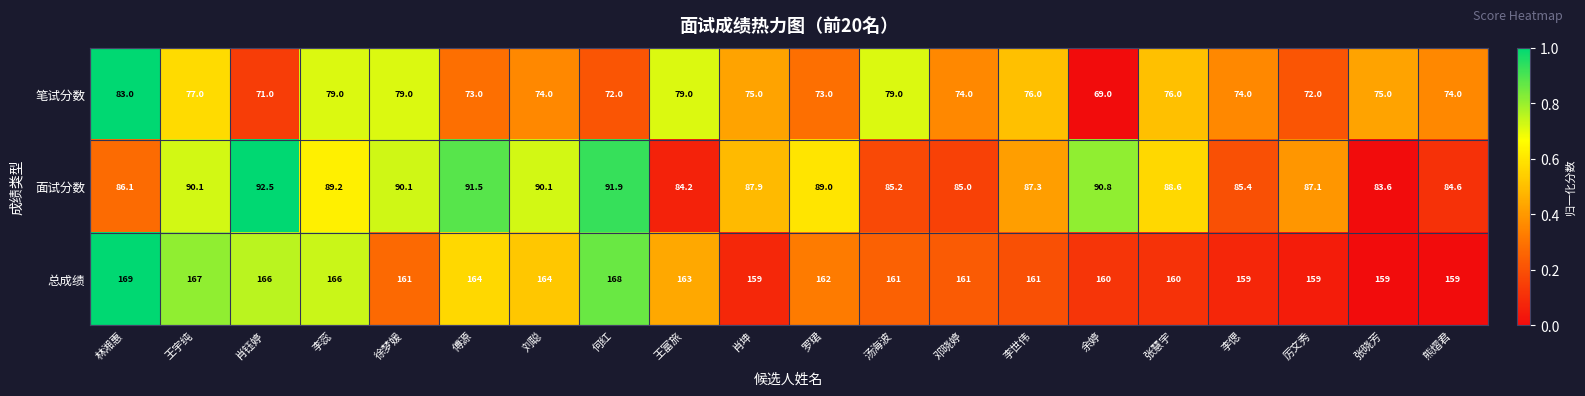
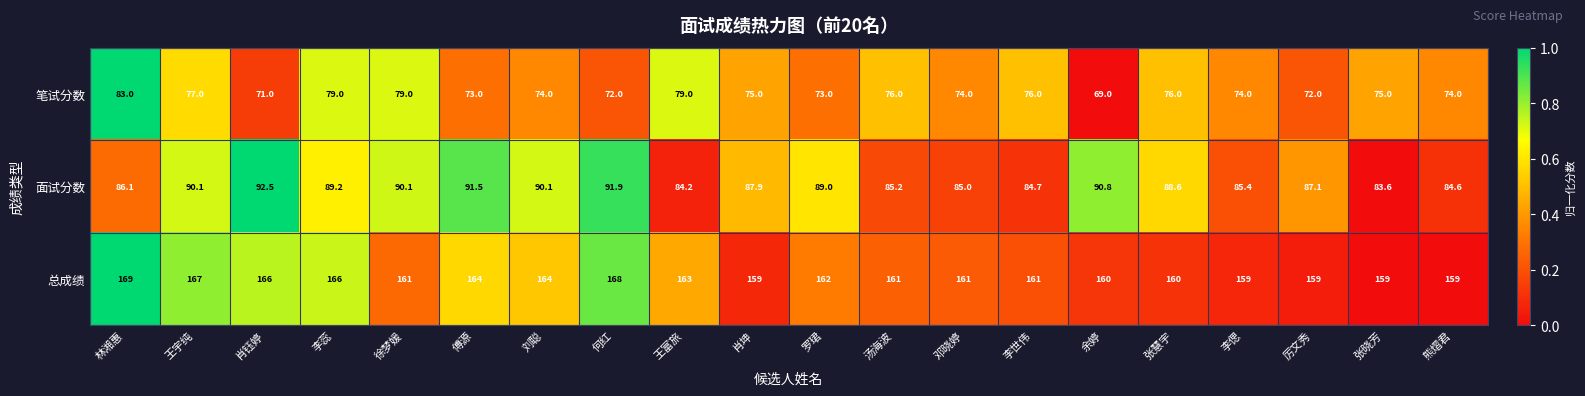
  {
    "笔试分数": {
      "林湘惠": 83.0,
      "王宇纯": 77.0,
      "肖钰婷": 71.0,
      "李蕊": 79.0,
      "徐梦媛": 79.0,
      "傅源": 73.0,
      "刘聪": 74.0,
      "何红": 72.0,
      "王富旅": 79.0,
      "肖坤": 75.0,
      "罗珺": 73.0,
-     "汤海波": 79.0,
+     "汤海波": 76.0,
      "邓晓婷": 74.0,
      "李世伟": 76.0,
      "余婷": 69.0,
      "张慧宇": 76.0,
      "李偲": 74.0,
      "厉文秀": 72.0,
      "张晓芳": 75.0,
      "熊熠君": 74.0
    },
    "面试分数": {
      "林湘惠": 86.1,
      "王宇纯": 90.1,
      "肖钰婷": 92.5,
      "李蕊": 89.2,
      "徐梦媛": 90.1,
      "傅源": 91.5,
      "刘聪": 90.1,
      "何红": 91.9,
      "王富旅": 84.2,
      "肖坤": 87.9,
      "罗珺": 89.0,
      "汤海波": 85.2,
      "邓晓婷": 85.0,
-     "李世伟": 87.3,
+     "李世伟": 84.7,
      "余婷": 90.8,
      "张慧宇": 88.6,
      "李偲": 85.4,
      "厉文秀": 87.1,
      "张晓芳": 83.6,
      "熊熠君": 84.6
    },
    "总成绩": {
      "林湘惠": 169,
      "王宇纯": 167,
      "肖钰婷": 166,
      "李蕊": 166,
      "徐梦媛": 161,
      "傅源": 164,
      "刘聪": 164,
      "何红": 168,
      "王富旅": 163,
      "肖坤": 159,
      "罗珺": 162,
      "汤海波": 161,
      "邓晓婷": 161,
      "李世伟": 161,
      "余婷": 160,
      "张慧宇": 160,
      "李偲": 159,
      "厉文秀": 159,
      "张晓芳": 159,
      "熊熠君": 159
    }
  }
